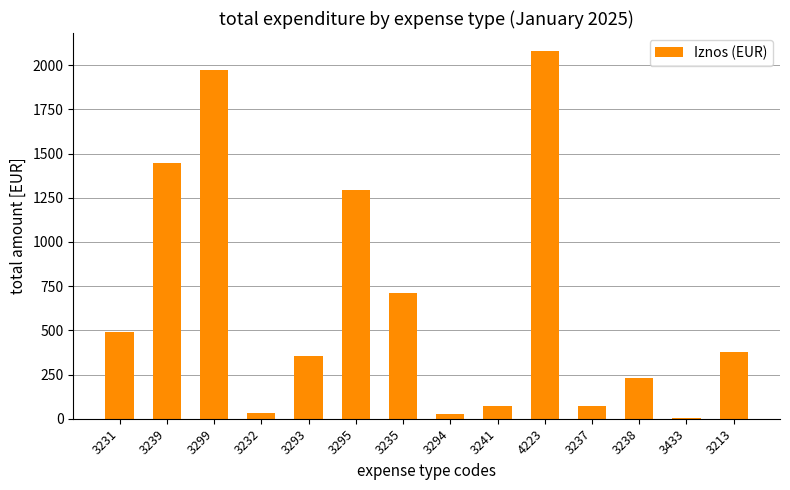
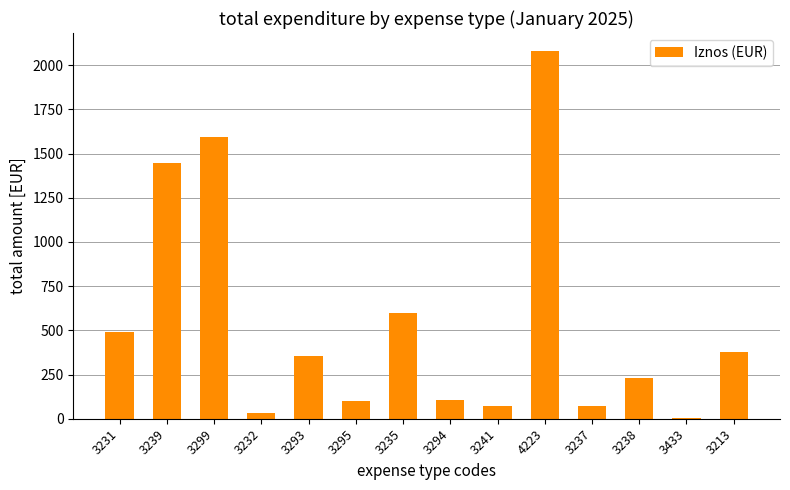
  {
    "3231": 490,
    "3239": 1440,
-   "3299": 1970,
+   "3299": 1590,
    "3232": 30,
    "3293": 360,
-   "3295": 1290,
-   "3235": 710,
-   "3294": 20,
+   "3295": 100,
+   "3235": 600,
+   "3294": 100,
    "3241": 70,
    "4223": 2080,
    "3237": 70,
    "3238": 230,
    "3213": 380
  }
